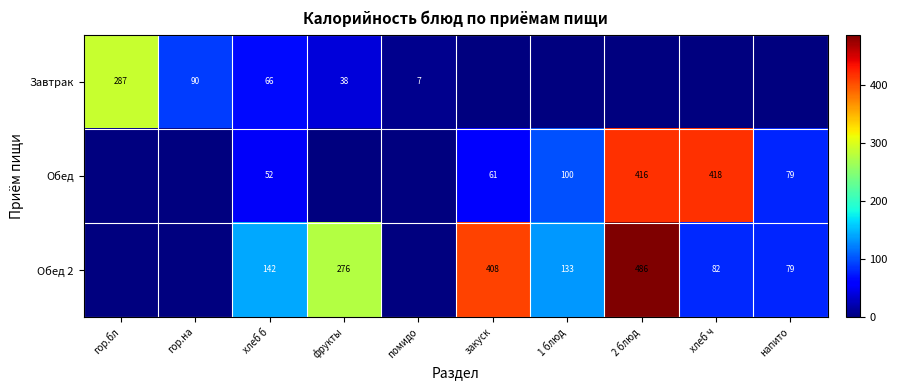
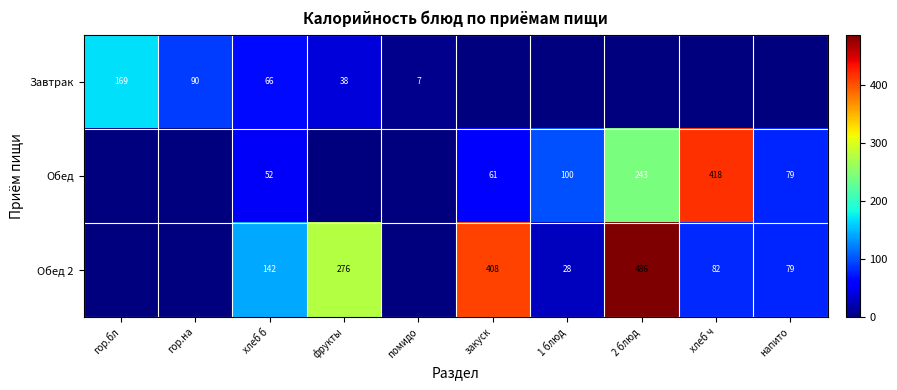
  {
    "Завтрак": {
-     "гор.бл": 287,
+     "гор.бл": 169,
      "гор.на": 90,
      "хлеб б": 66,
      "фрукты": 38,
      "помидо": 7
    },
    "Обед": {
      "хлеб б": 52,
      "закуск": 61,
      "1 блюд": 100,
-     "2 блюд": 416,
+     "2 блюд": 243,
      "хлеб ч": 418,
      "напито": 79
    },
    "Обед 2": {
      "хлеб б": 142,
      "фрукты": 276,
      "закуск": 408,
-     "1 блюд": 133,
+     "1 блюд": 28,
      "2 блюд": 486,
      "хлеб ч": 82,
      "напито": 79
    }
  }
